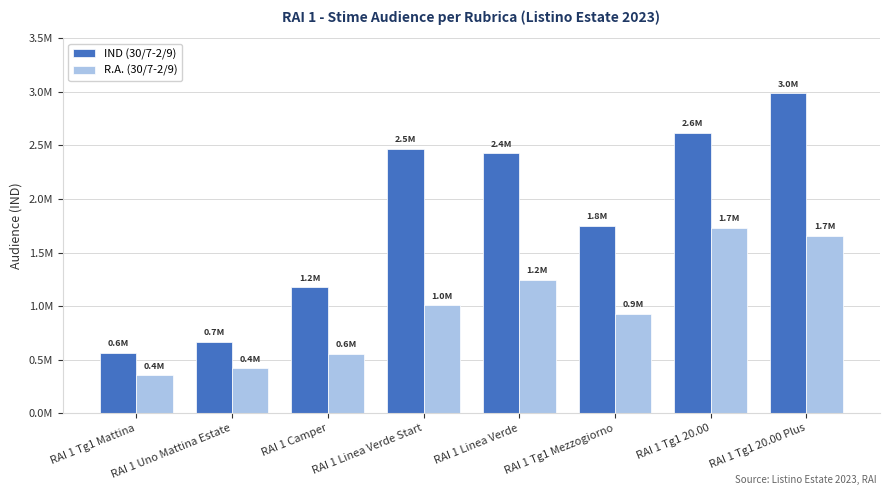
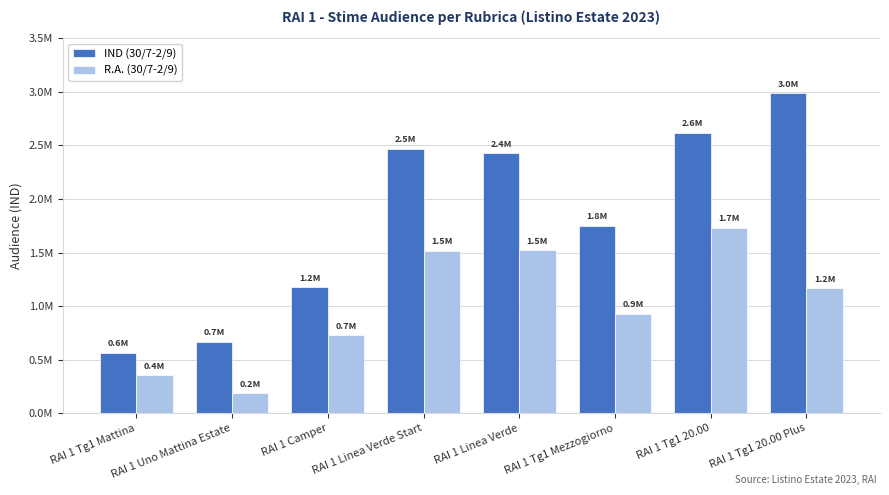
  {
    "IND (30/7-2/9)": {
      "RAI 1 Tg1 Mattina": "0.6M",
      "RAI 1 Uno Mattina Estate": "0.7M",
      "RAI 1 Camper": "1.2M",
      "RAI 1 Linea Verde Start": "2.5M",
      "RAI 1 Linea Verde": "2.4M",
      "RAI 1 Tg1 Mezzogiorno": "1.8M",
      "RAI 1 Tg1 20.00": "2.6M",
      "RAI 1 Tg1 20.00 Plus": "3.0M"
    },
    "R.A. (30/7-2/9)": {
      "RAI 1 Tg1 Mattina": "0.4M",
-     "RAI 1 Uno Mattina Estate": "0.4M",
-     "RAI 1 Camper": "0.6M",
-     "RAI 1 Linea Verde Start": "1.0M",
-     "RAI 1 Linea Verde": "1.2M",
+     "RAI 1 Uno Mattina Estate": "0.2M",
+     "RAI 1 Camper": "0.7M",
+     "RAI 1 Linea Verde Start": "1.5M",
+     "RAI 1 Linea Verde": "1.5M",
      "RAI 1 Tg1 Mezzogiorno": "0.9M",
      "RAI 1 Tg1 20.00": "1.7M",
-     "RAI 1 Tg1 20.00 Plus": "1.7M"
+     "RAI 1 Tg1 20.00 Plus": "1.2M"
    }
  }
